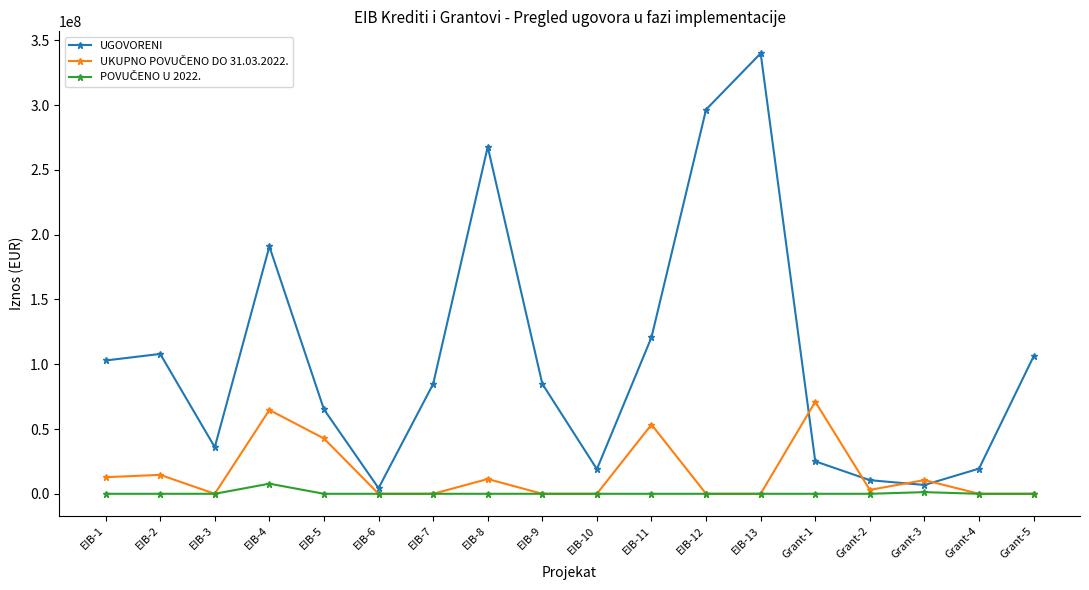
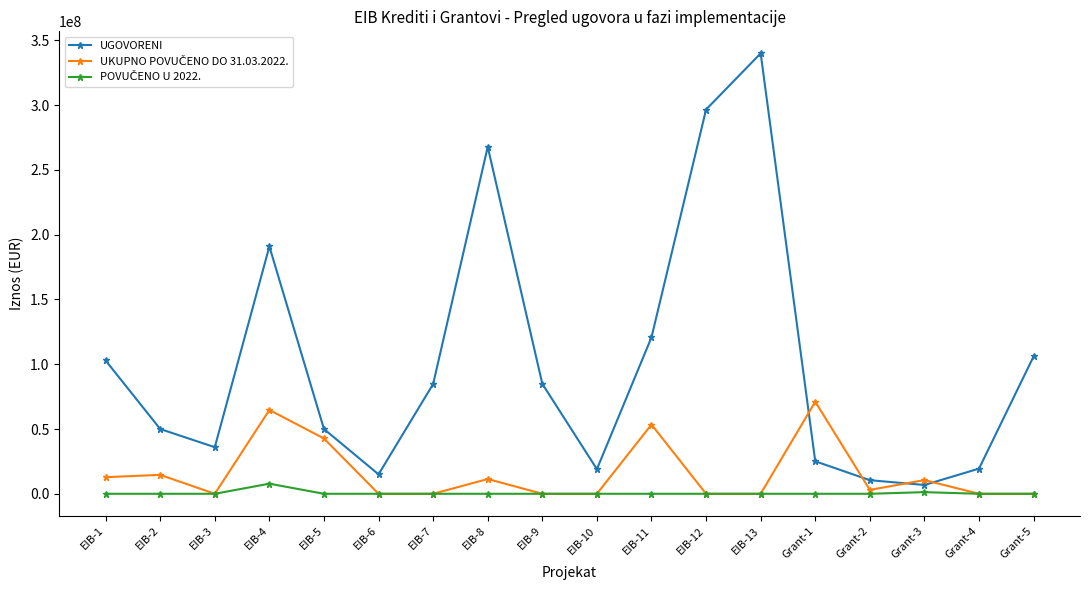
  {
    "UGOVORENI": {
      "EIB-1": 103000000,
-     "EIB-2": 108000000,
+     "EIB-2": 50000000,
      "EIB-3": 36000000,
      "EIB-4": 191000000,
-     "EIB-5": 65000000,
-     "EIB-6": 4000000,
+     "EIB-5": 50000000,
+     "EIB-6": 15000000,
      "EIB-7": 85000000,
      "EIB-8": 268000000,
      "EIB-9": 85000000,
      "EIB-10": 19000000,
      "EIB-11": 121000000,
      "EIB-12": 297000000,
      "EIB-13": 340000000,
      "Grant-1": 25000000,
      "Grant-2": 11000000,
      "Grant-3": 7000000,
      "Grant-4": 19000000,
      "Grant-5": 106000000
    },
    "UKUPNO POVUČENO DO 31.03.2022.": {
      "EIB-1": 13000000,
      "EIB-2": 15000000,
      "EIB-4": 65000000,
      "EIB-5": 43000000,
      "EIB-8": 11000000,
      "EIB-11": 53000000,
      "Grant-1": 71000000,
      "Grant-2": 3000000,
      "Grant-3": 11000000
    },
    "POVUČENO U 2022.": {
      "EIB-1": 0,
      "EIB-2": 0,
      "EIB-4": 8000000,
      "EIB-5": 0,
      "EIB-8": 0,
      "EIB-11": 0,
      "Grant-1": 0,
      "Grant-2": 0,
      "Grant-3": 1000000
    }
  }
